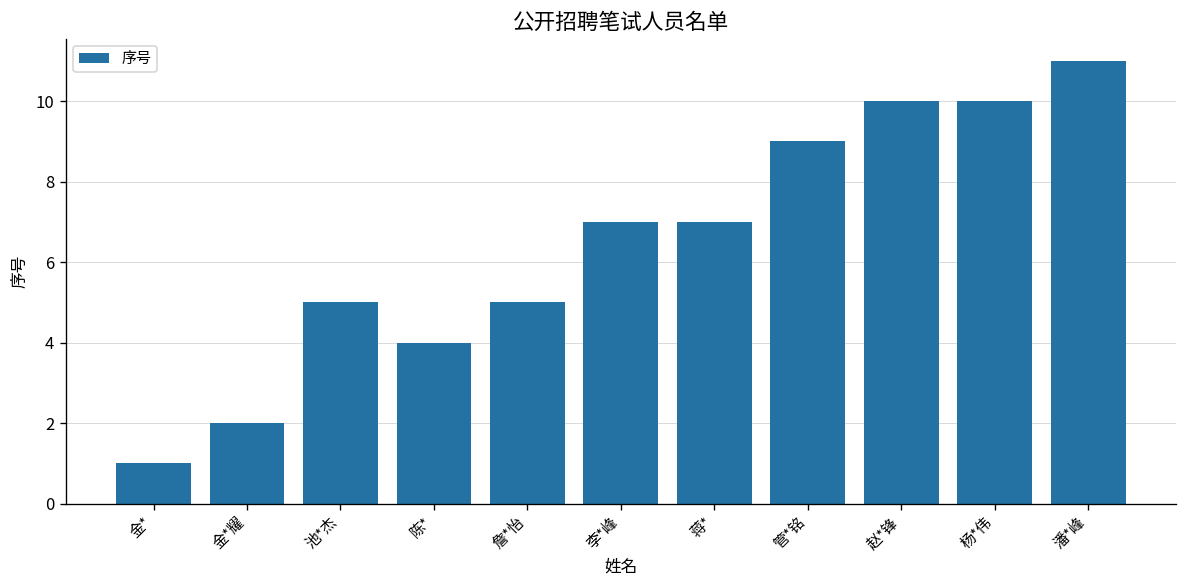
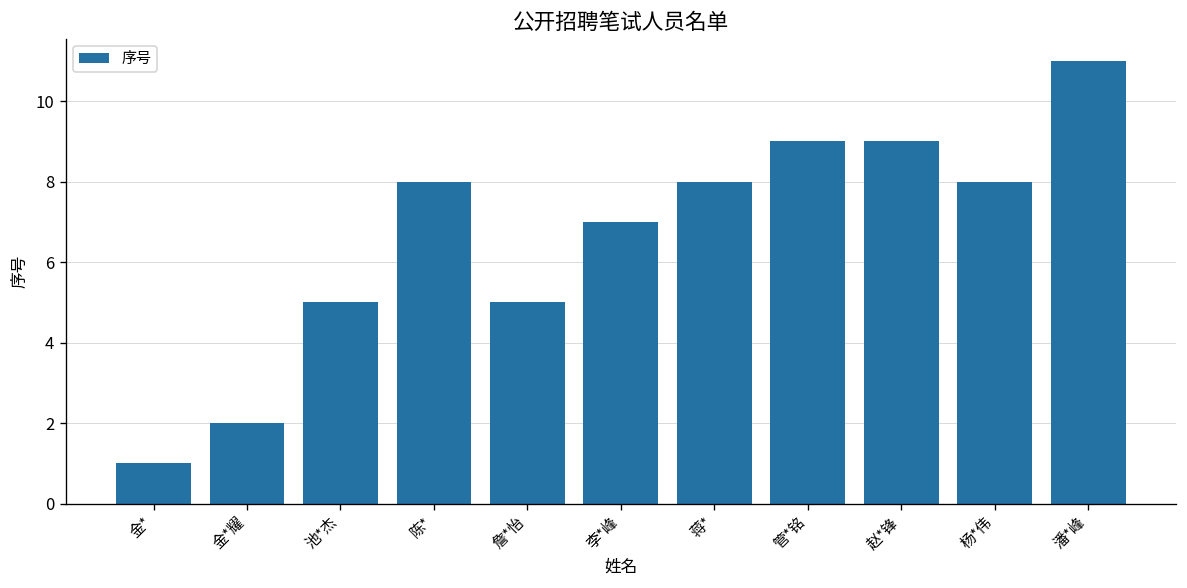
  {
    "金*": 1,
    "金*耀": 2,
    "池*杰": 5,
-   "陈*": 4,
+   "陈*": 8,
    "詹*怡": 5,
    "李*峰": 7,
-   "蒋*": 7,
+   "蒋*": 8,
    "管*铭": 9,
-   "赵*锋": 10,
-   "杨*伟": 10,
+   "赵*锋": 9,
+   "杨*伟": 8,
    "潘*峰": 11
  }
